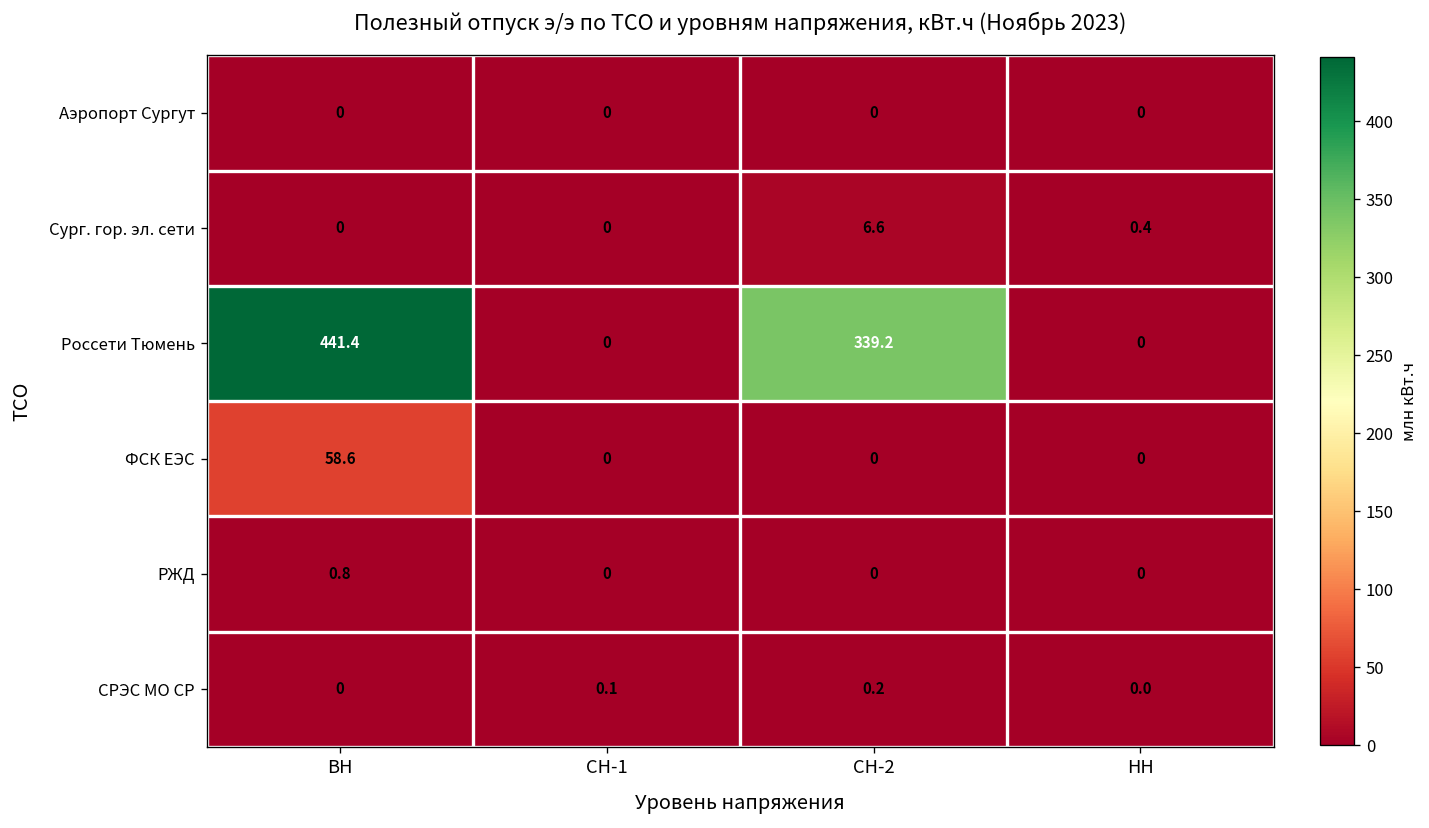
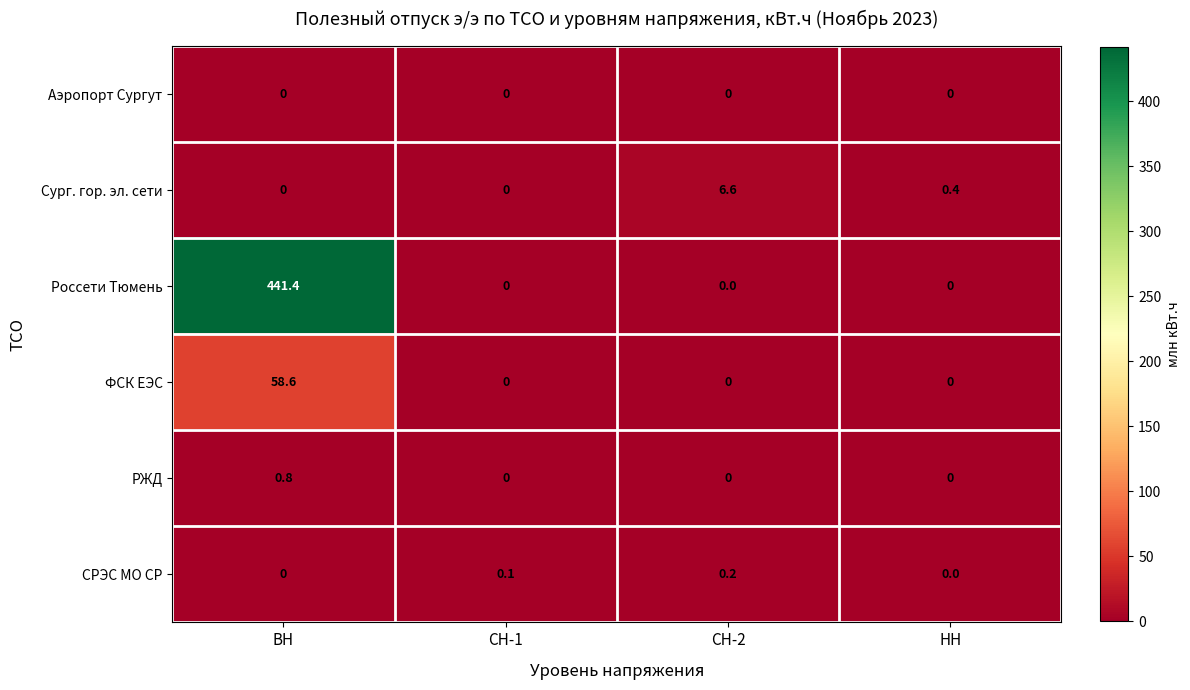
  {
    "Аэропорт Сургут": {
      "ВН": 0,
      "СН-1": 0,
      "СН-2": 0,
      "НН": 0
    },
    "Сург. гор. эл. сети": {
      "ВН": 0,
      "СН-1": 0,
      "СН-2": 6.6,
      "НН": 0.4
    },
    "Россети Тюмень": {
      "ВН": 441.4,
      "СН-1": 0,
-     "СН-2": 339.2,
+     "СН-2": 0.0,
      "НН": 0
    },
    "ФСК ЕЭС": {
      "ВН": 58.6,
      "СН-1": 0,
      "СН-2": 0,
      "НН": 0
    },
    "РЖД": {
      "ВН": 0.8,
      "СН-1": 0,
      "СН-2": 0,
      "НН": 0
    },
    "СРЭС МО СР": {
      "ВН": 0,
      "СН-1": 0.1,
      "СН-2": 0.2,
      "НН": 0.0
    }
  }
